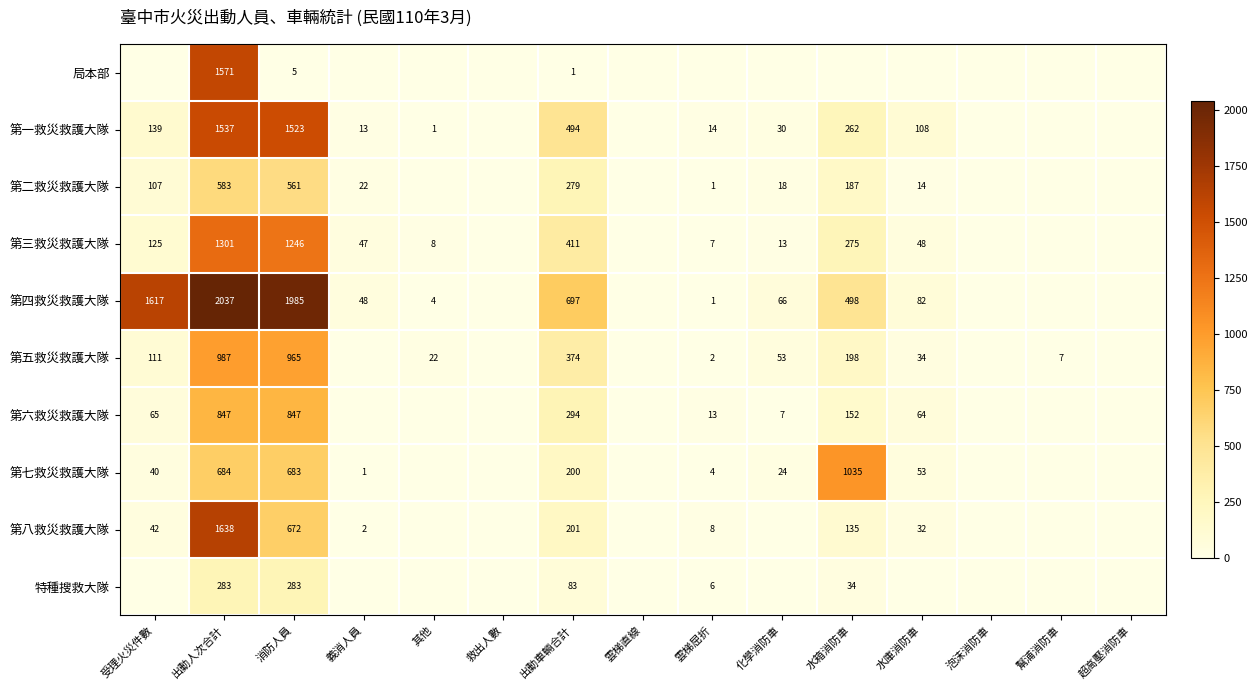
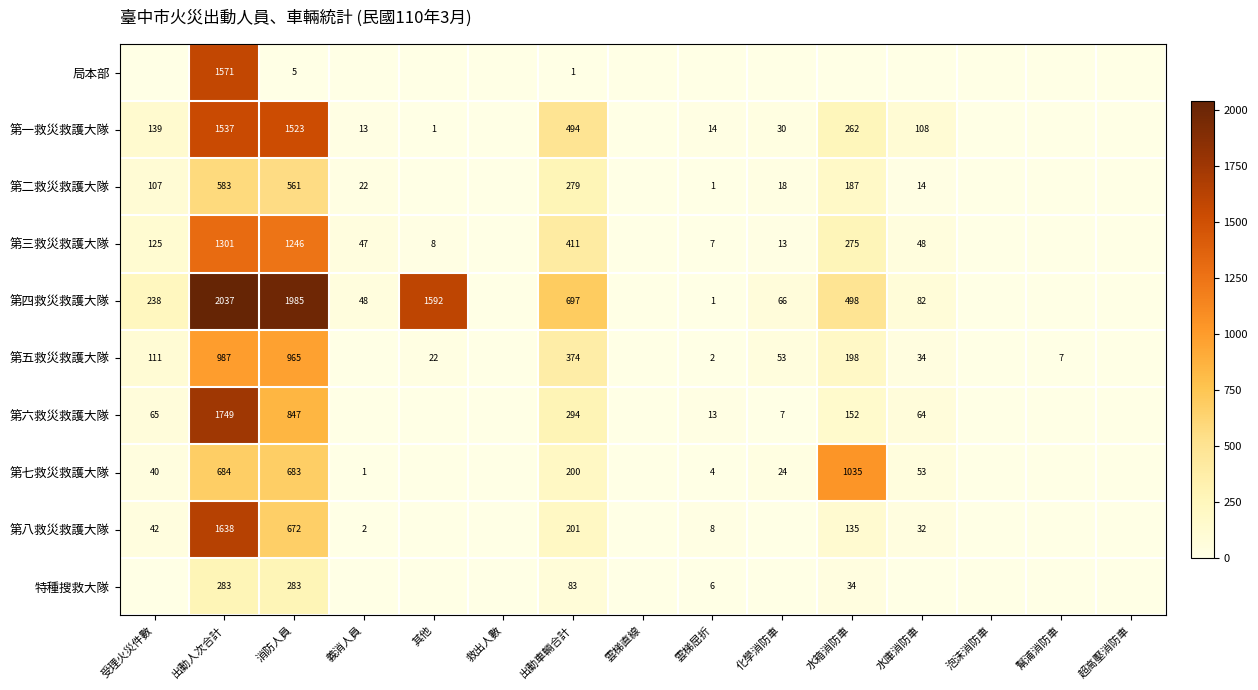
  {
    "局本部": {
      "出動人次合計": 1571,
      "消防人員": 5,
      "出動車輛合計": 1
    },
    "第一救災救護大隊": {
      "受理火災件數": 139,
      "出動人次合計": 1537,
      "消防人員": 1523,
      "義消人員": 13,
      "其他": 1,
      "出動車輛合計": 494,
      "雲梯屈折": 14,
      "化學消防車": 30,
      "水箱消防車": 262,
      "水庫消防車": 108
    },
    "第二救災救護大隊": {
      "受理火災件數": 107,
      "出動人次合計": 583,
      "消防人員": 561,
      "義消人員": 22,
      "出動車輛合計": 279,
      "雲梯屈折": 1,
      "化學消防車": 18,
      "水箱消防車": 187,
      "水庫消防車": 14
    },
    "第三救災救護大隊": {
      "受理火災件數": 125,
      "出動人次合計": 1301,
      "消防人員": 1246,
      "義消人員": 47,
      "其他": 8,
      "出動車輛合計": 411,
      "雲梯屈折": 7,
      "化學消防車": 13,
      "水箱消防車": 275,
      "水庫消防車": 48
    },
    "第四救災救護大隊": {
-     "受理火災件數": 1617,
+     "受理火災件數": 238,
      "出動人次合計": 2037,
      "消防人員": 1985,
      "義消人員": 48,
-     "其他": 4,
+     "其他": 1592,
      "出動車輛合計": 697,
      "雲梯屈折": 1,
      "化學消防車": 66,
      "水箱消防車": 498,
      "水庫消防車": 82
    },
    "第五救災救護大隊": {
      "受理火災件數": 111,
      "出動人次合計": 987,
      "消防人員": 965,
      "其他": 22,
      "出動車輛合計": 374,
      "雲梯屈折": 2,
      "化學消防車": 53,
      "水箱消防車": 198,
      "水庫消防車": 34,
      "幫浦消防車": 7
    },
    "第六救災救護大隊": {
      "受理火災件數": 65,
-     "出動人次合計": 847,
+     "出動人次合計": 1749,
      "消防人員": 847,
      "出動車輛合計": 294,
      "雲梯屈折": 13,
      "化學消防車": 7,
      "水箱消防車": 152,
      "水庫消防車": 64
    },
    "第七救災救護大隊": {
      "受理火災件數": 40,
      "出動人次合計": 684,
      "消防人員": 683,
      "義消人員": 1,
      "出動車輛合計": 200,
      "雲梯屈折": 4,
      "化學消防車": 24,
      "水箱消防車": 1035,
      "水庫消防車": 53
    },
    "第八救災救護大隊": {
      "受理火災件數": 42,
      "出動人次合計": 1638,
      "消防人員": 672,
      "義消人員": 2,
      "出動車輛合計": 201,
      "雲梯屈折": 8,
      "水箱消防車": 135,
      "水庫消防車": 32
    },
    "特種搜救大隊": {
      "出動人次合計": 283,
      "消防人員": 283,
      "出動車輛合計": 83,
      "雲梯屈折": 6,
      "水箱消防車": 34
    }
  }
